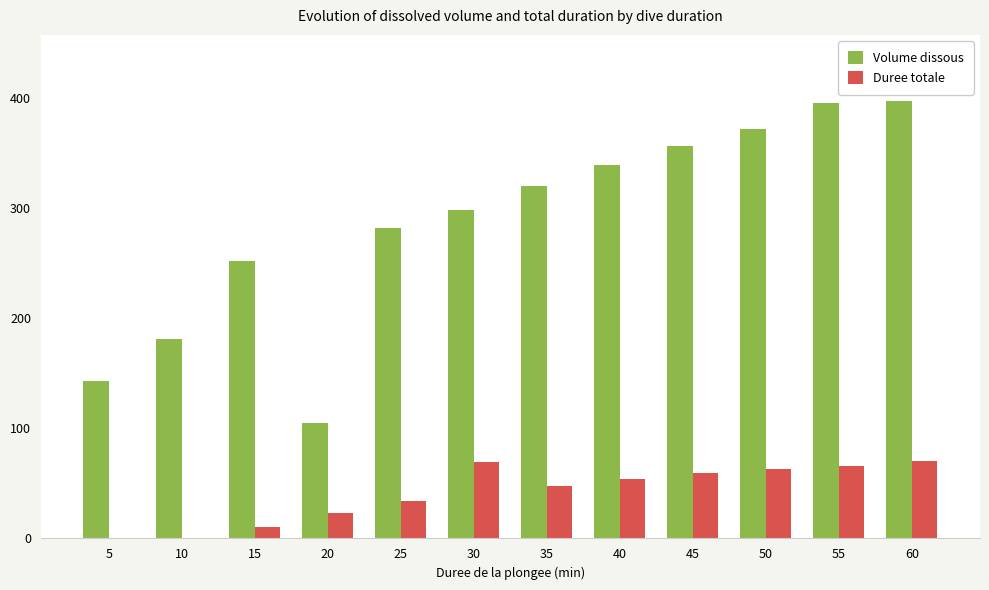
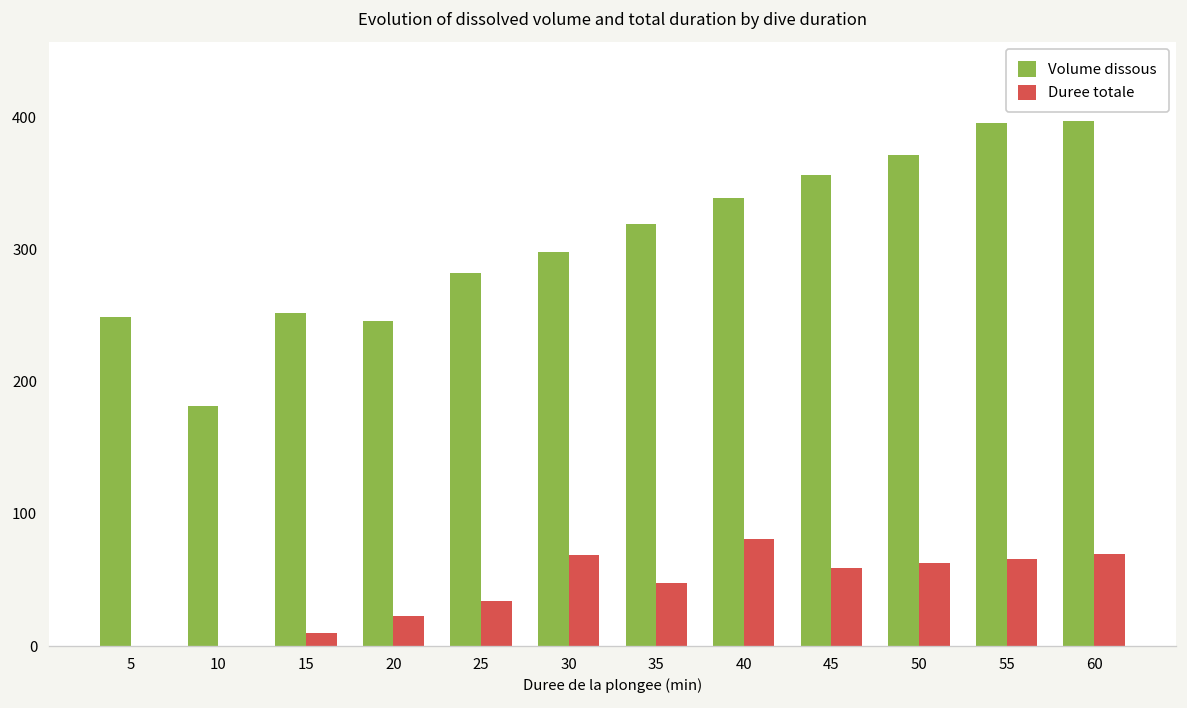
  {
    "Volume dissous": {
-     "5": 143,
+     "5": 249,
      "10": 181,
      "15": 252,
-     "20": 105,
+     "20": 246,
      "25": 282,
      "30": 298,
      "35": 319,
      "40": 339,
      "45": 356,
      "50": 371,
      "55": 395,
      "60": 397
    },
    "Duree totale": {
      "5": 0,
      "10": 0,
      "15": 10,
      "20": 23,
      "25": 34,
      "30": 69,
      "35": 48,
-     "40": 54,
+     "40": 81,
      "45": 59,
      "50": 63,
      "55": 66,
      "60": 70
    }
  }
